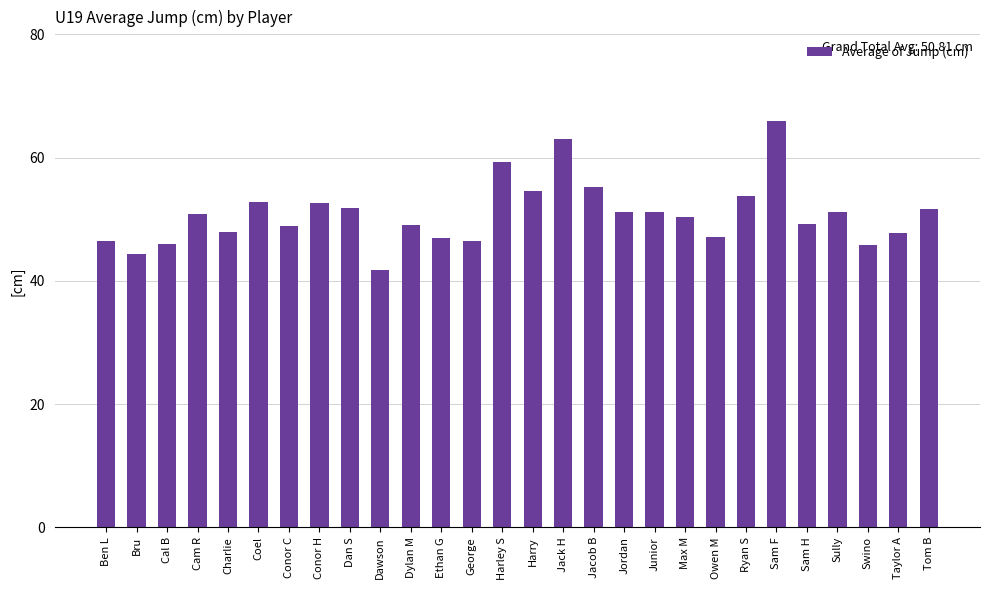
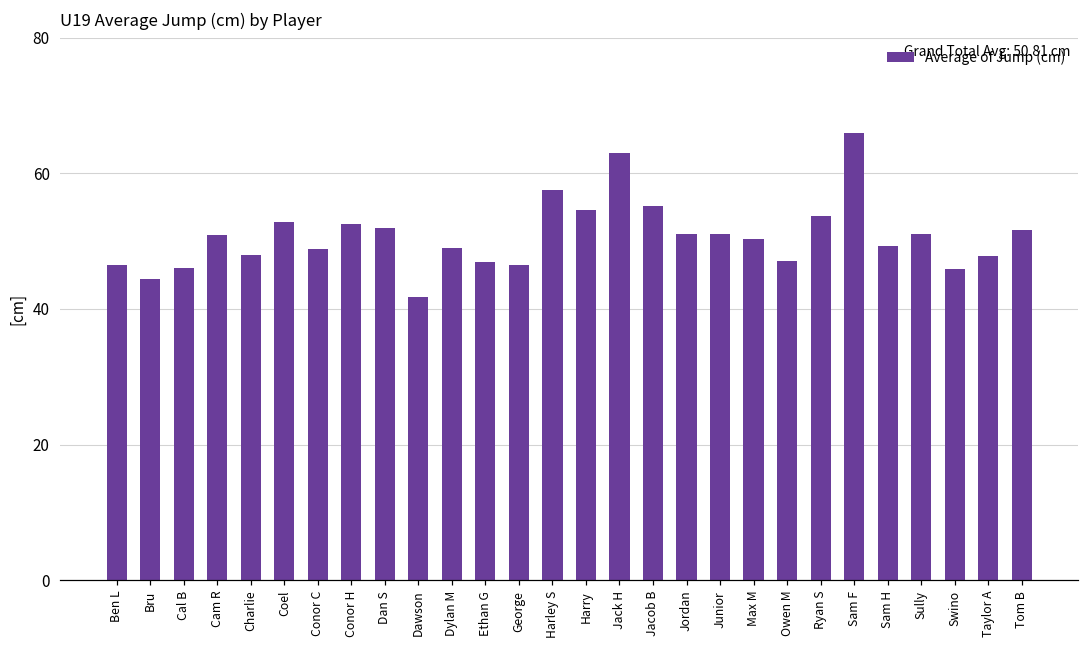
  {
    "Ben L": 47,
    "Bru": 44,
    "Cal B": 46,
    "Cam R": 51,
    "Charlie": 48,
    "Coel": 53,
    "Conor C": 49,
    "Conor H": 53,
    "Dan S": 52,
    "Dawson": 42,
    "Dylan M": 49,
    "Ethan G": 47,
    "George": 47,
-   "Harley S": 59,
+   "Harley S": 58,
    "Harry": 55,
    "Jack H": 63,
    "Jacob B": 55,
    "Jordan": 51,
    "Junior": 51,
    "Max M": 50,
    "Owen M": 47,
    "Ryan S": 54,
    "Sam F": 66,
    "Sam H": 49,
    "Sully": 51,
    "Swino": 46,
    "Taylor A": 48,
    "Tom B": 52
  }
